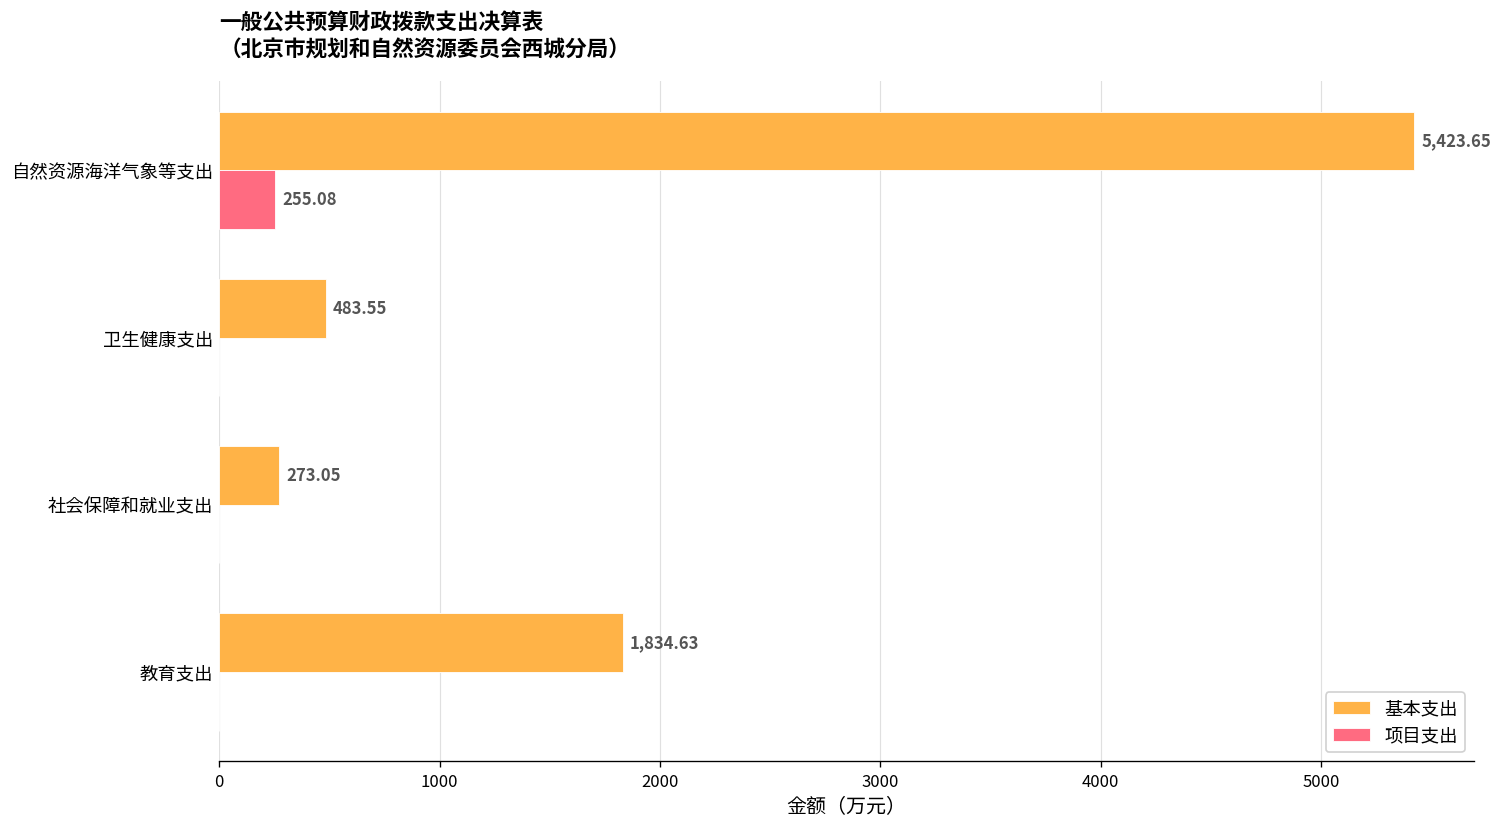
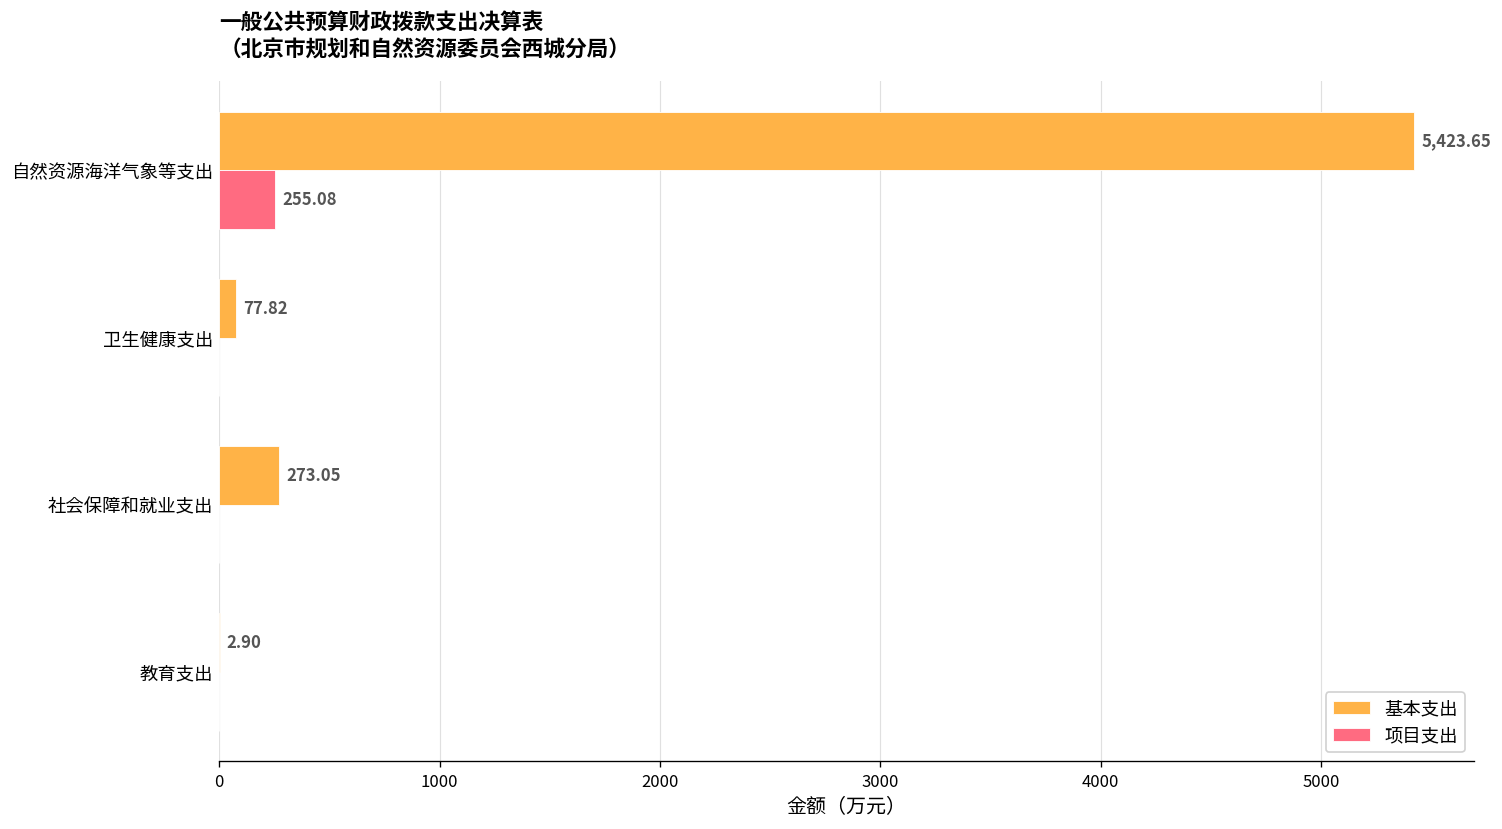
  {
    "基本支出": {
      "自然资源海洋气象等支出": "5,423.65",
-     "卫生健康支出": "483.55",
+     "卫生健康支出": "77.82",
      "社会保障和就业支出": "273.05",
-     "教育支出": "1,834.63"
+     "教育支出": "2.90"
    },
    "项目支出": {
      "自然资源海洋气象等支出": "255.08"
    }
  }
